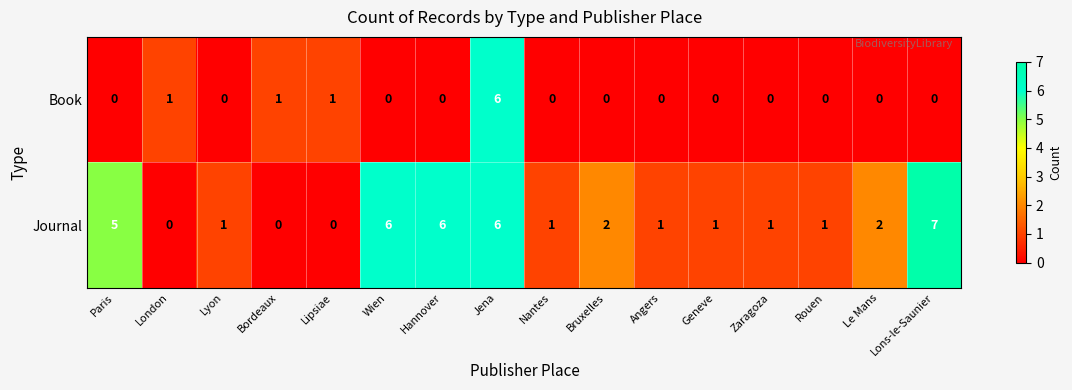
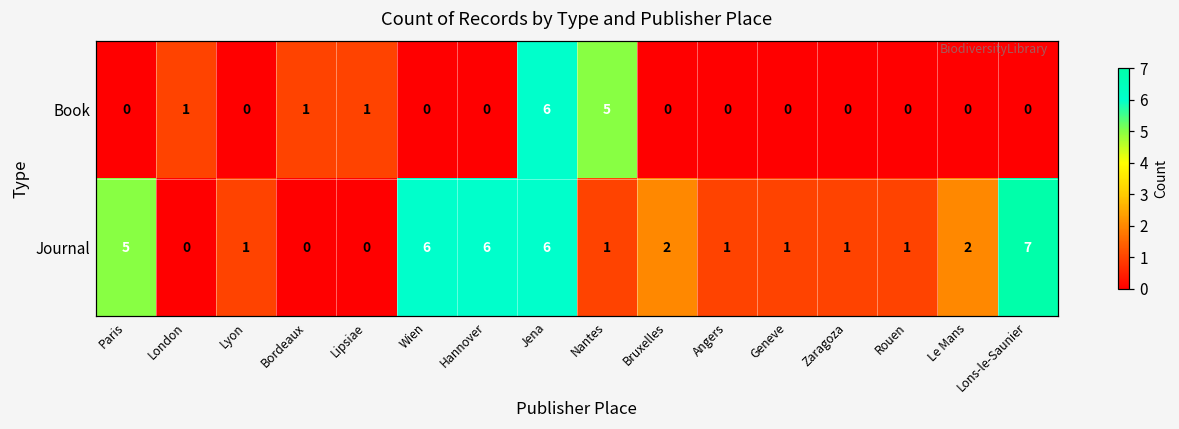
  {
    "Book": {
      "Paris": 0,
      "London": 1,
      "Lyon": 0,
      "Bordeaux": 1,
      "Lipsiae": 1,
      "Wien": 0,
      "Hannover": 0,
      "Jena": 6,
-     "Nantes": 0,
+     "Nantes": 5,
      "Bruxelles": 0,
      "Angers": 0,
      "Geneve": 0,
      "Zaragoza": 0,
      "Rouen": 0,
      "Lons-le-Saunier": 0
    },
    "Journal": {
      "Paris": 5,
      "London": 0,
      "Lyon": 1,
      "Bordeaux": 0,
      "Lipsiae": 0,
      "Wien": 6,
      "Hannover": 6,
      "Jena": 6,
      "Nantes": 1,
      "Bruxelles": 2,
      "Angers": 1,
      "Geneve": 1,
      "Zaragoza": 1,
      "Rouen": 1,
      "Le Mans": 2,
      "Lons-le-Saunier": 7
    }
  }
